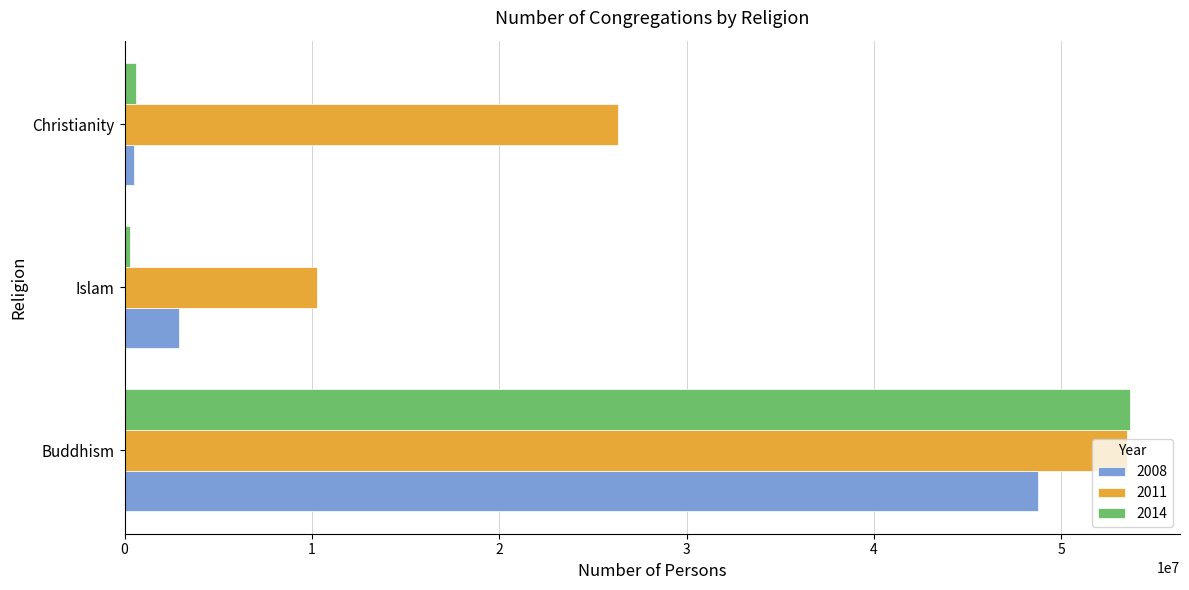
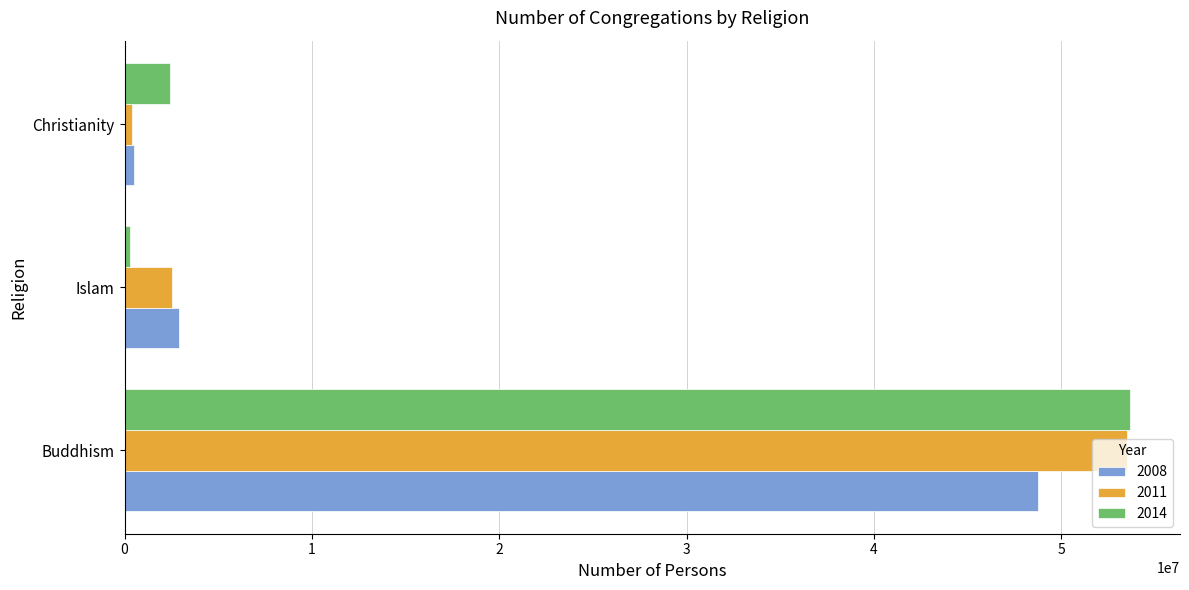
  {
    "2008": {
      "Christianity": 500000,
      "Islam": 2900000,
      "Buddhism": 48800000
    },
    "2011": {
-     "Christianity": 26300000,
-     "Islam": 10300000
+     "Christianity": 400000,
+     "Islam": 2600000
    },
    "2014": {
-     "Christianity": 600000,
+     "Christianity": 2500000,
      "Islam": 300000,
      "Buddhism": 53700000
    }
  }
